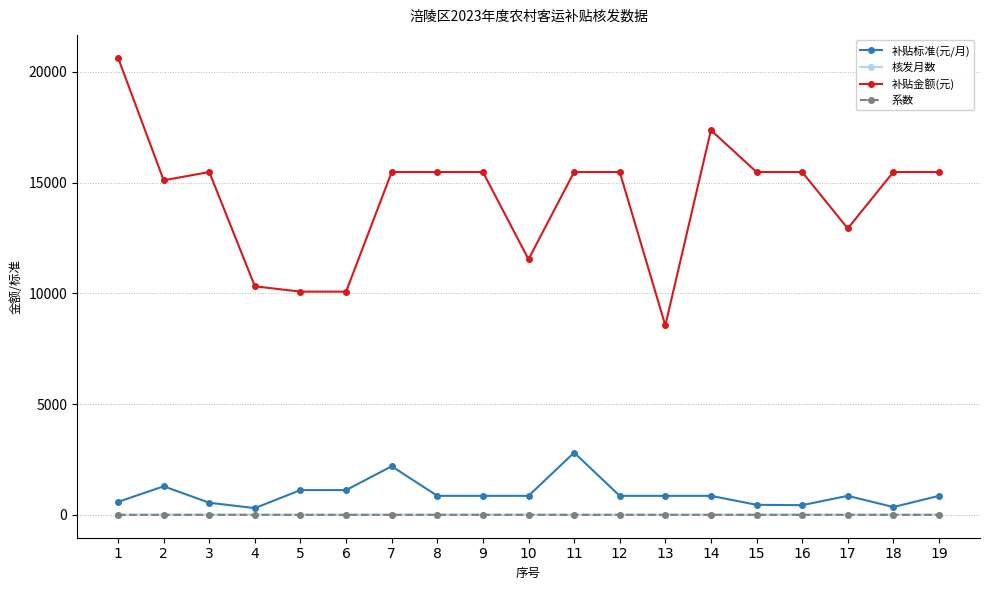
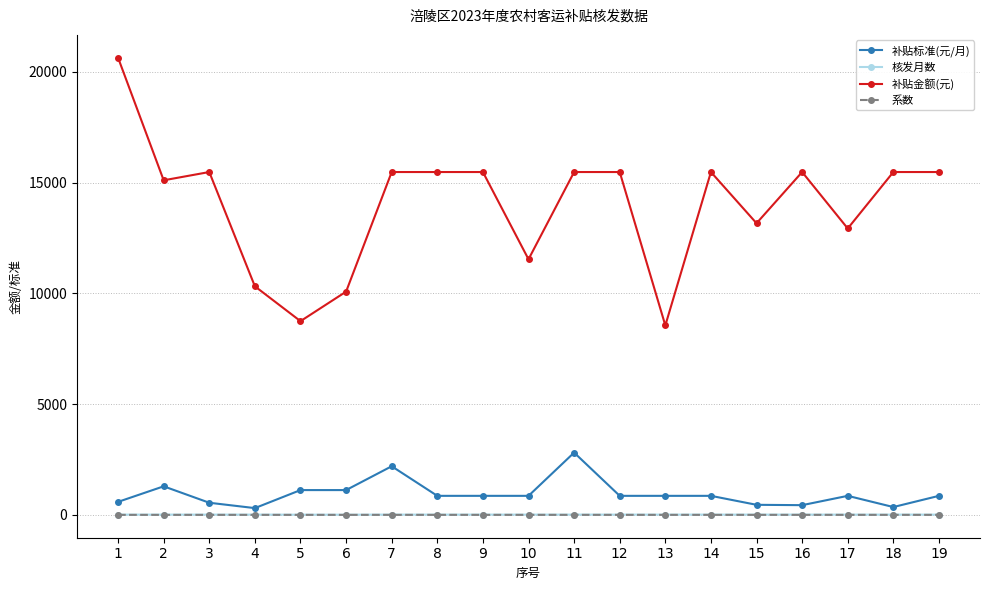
  {
    "补贴标准(元/月)": {
      "1": 600,
      "2": 1300,
      "3": 500,
      "4": 300,
      "5": 1100,
      "6": 1100,
      "7": 2200,
      "8": 900,
      "9": 900,
      "10": 900,
      "11": 2800,
      "12": 900,
      "13": 900,
      "14": 900,
      "15": 500,
      "16": 400,
      "17": 900,
      "18": 400,
      "19": 900
    },
    "系数": {
      "1": 0,
      "2": 0,
      "3": 0,
      "4": 0,
      "5": 0,
      "6": 0,
      "7": 0,
      "8": 0,
      "9": 0,
      "10": 0,
      "11": 0,
      "12": 0,
      "13": 0,
      "14": 0,
      "15": 0,
      "16": 0,
      "17": 0,
      "18": 0,
      "19": 0
    },
    "补贴金额(元)": {
      "1": 20600,
      "2": 15100,
      "3": 15500,
      "4": 10300,
-     "5": 10100,
+     "5": 8700,
      "6": 10100,
      "7": 15500,
      "8": 15500,
      "9": 15500,
      "10": 11500,
      "11": 15500,
      "12": 15500,
      "13": 8600,
-     "14": 17400,
-     "15": 15500,
+     "14": 15500,
+     "15": 13200,
      "16": 15500,
      "17": 12900,
      "18": 15500,
      "19": 15500
    }
  }
